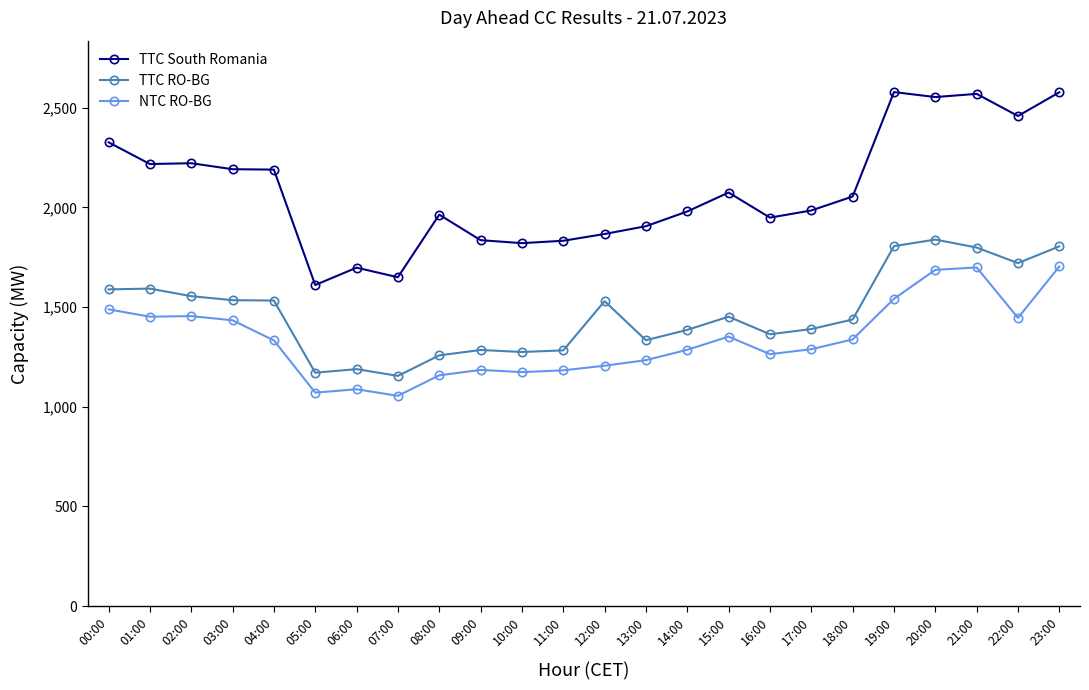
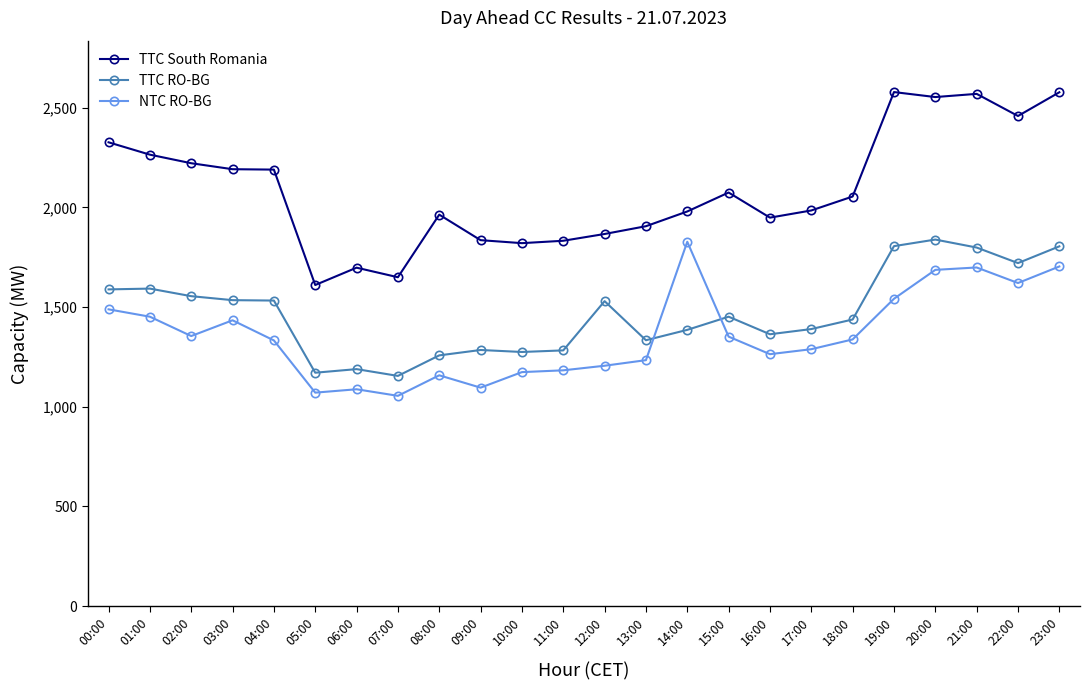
  {
    "TTC South Romania": {
      "00:00": "2,330",
-     "01:00": "2,220",
+     "01:00": "2,270",
      "02:00": "2,220",
      "03:00": "2,190",
      "04:00": "2,190",
      "05:00": "1,610",
      "06:00": "1,700",
      "07:00": "1,650",
      "08:00": "1,960",
      "09:00": "1,840",
      "10:00": "1,820",
      "11:00": "1,830",
      "12:00": "1,870",
      "13:00": "1,910",
      "14:00": "1,980",
      "15:00": "2,080",
      "16:00": "1,950",
      "17:00": "1,990",
      "18:00": "2,060",
      "19:00": "2,580",
      "20:00": "2,550",
      "21:00": "2,570",
      "22:00": "2,460",
      "23:00": "2,580"
    },
    "TTC RO-BG": {
      "00:00": "1,590",
      "01:00": "1,590",
      "02:00": "1,560",
      "03:00": "1,540",
      "04:00": "1,530",
      "05:00": "1,170",
      "06:00": "1,190",
      "07:00": "1,160",
      "08:00": "1,260",
      "09:00": "1,290",
      "10:00": "1,280",
      "11:00": "1,280",
      "12:00": "1,530",
      "13:00": "1,330",
      "14:00": "1,390",
      "15:00": "1,450",
      "16:00": "1,360",
      "17:00": "1,390",
      "18:00": "1,440",
      "19:00": "1,810",
      "20:00": "1,840",
      "21:00": "1,800",
      "22:00": "1,720",
      "23:00": "1,810"
    },
    "NTC RO-BG": {
      "00:00": "1,490",
      "01:00": "1,450",
-     "02:00": "1,460",
+     "02:00": "1,360",
      "03:00": "1,430",
      "04:00": "1,330",
      "05:00": "1,070",
      "06:00": "1,090",
      "07:00": "1,060",
      "08:00": "1,160",
-     "09:00": "1,190",
+     "09:00": "1,100",
      "10:00": "1,170",
      "11:00": "1,180",
      "12:00": "1,210",
      "13:00": "1,230",
-     "14:00": "1,290",
+     "14:00": "1,830",
      "15:00": "1,350",
      "16:00": "1,260",
      "17:00": "1,290",
      "18:00": "1,340",
      "19:00": "1,540",
      "20:00": "1,690",
      "21:00": "1,700",
-     "22:00": "1,450",
+     "22:00": "1,620",
      "23:00": "1,700"
    }
  }
